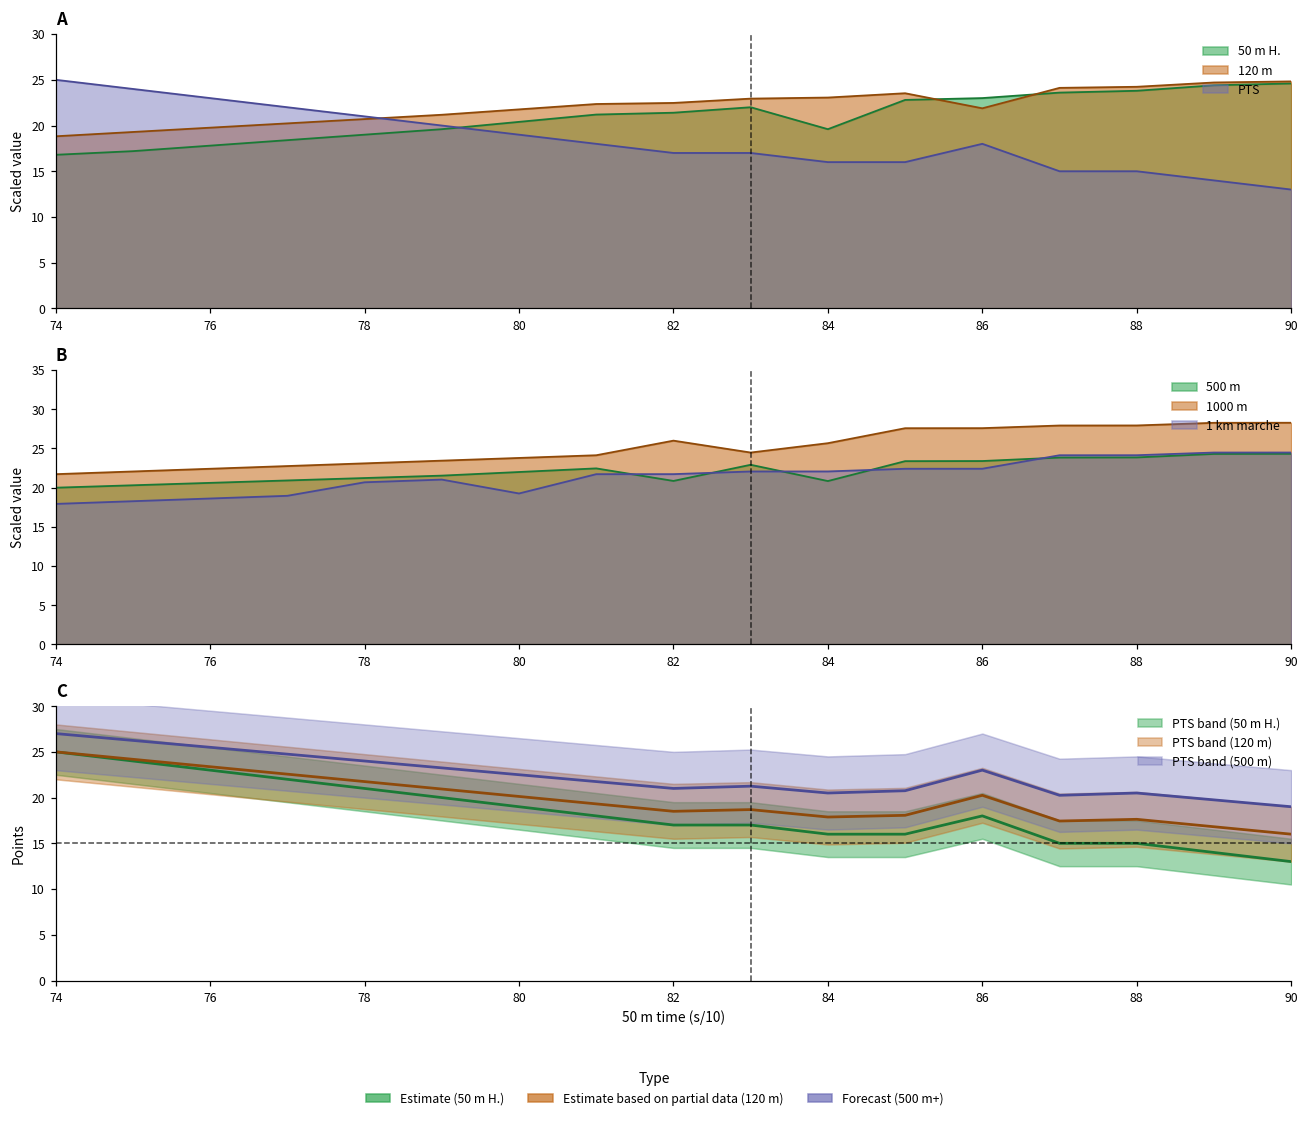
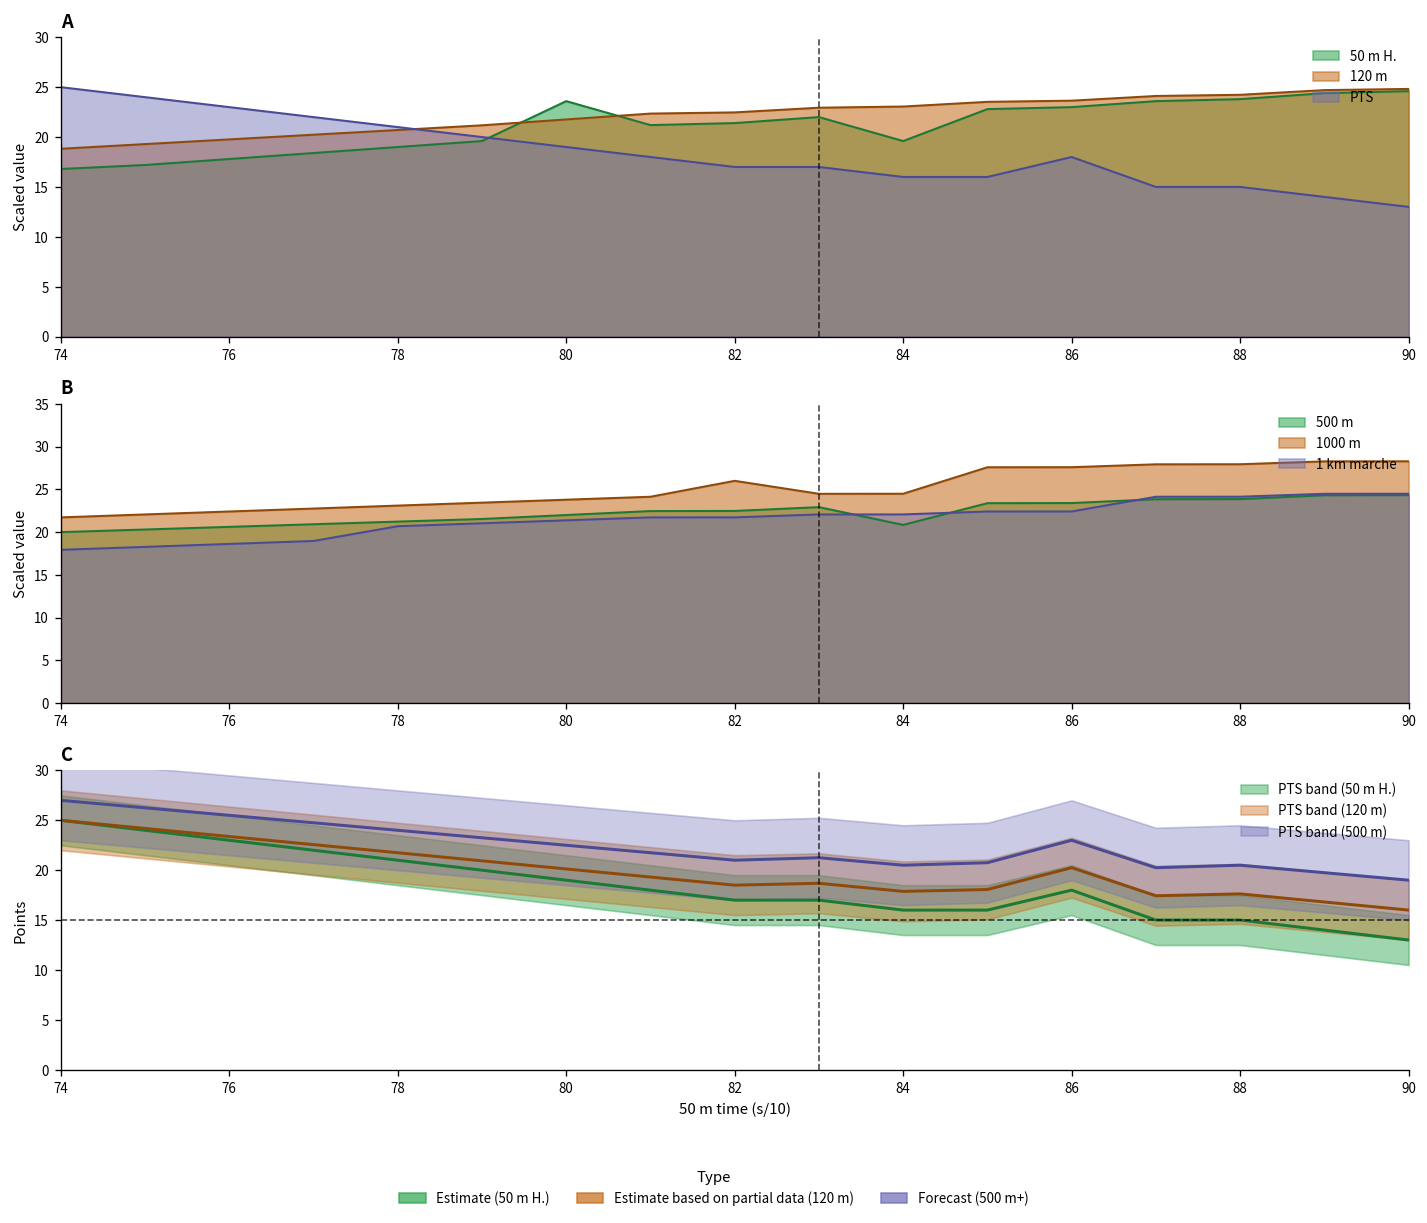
  {
    "A": {
      "50 m H.": {
        "74": 17,
        "76": 18,
        "78": 19,
-       "80": 20,
+       "80": 24,
        "82": 21,
        "84": 20,
        "86": 23,
        "88": 24
      },
      "120 m": {
        "74": 19,
        "76": 20,
        "80": 22,
        "82": 22,
        "84": 23,
-       "86": 22,
+       "86": 24,
        "88": 24
      },
      "PTS": {
        "74": 25,
        "76": 23,
        "80": 19,
        "82": 17,
        "84": 16,
        "86": 18,
        "88": 15,
        "90": 13
      }
    },
    "B": {
      "500 m": {
        "74": 20,
        "76": 21,
        "78": 21,
        "80": 22,
-       "82": 21,
+       "82": 22,
        "84": 21,
        "86": 23
      },
      "1000 m": {
        "74": 22,
        "76": 22,
        "78": 23,
        "80": 24,
        "82": 26,
-       "84": 26,
+       "84": 24,
        "86": 28,
        "88": 28,
        "90": 28
      },
      "1 km marche": {
        "74": 18,
        "76": 19,
        "78": 21,
-       "80": 19,
+       "80": 21,
        "82": 22,
        "84": 22,
        "86": 22
      }
    }
  }
